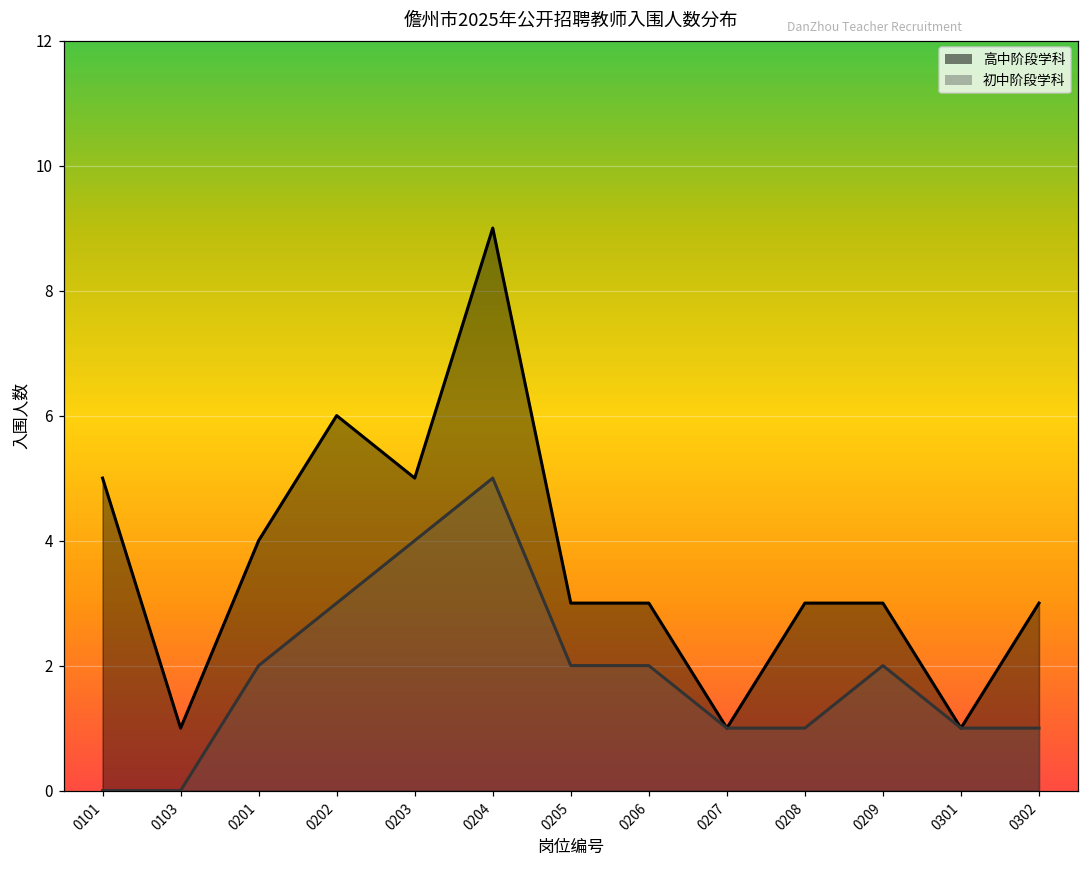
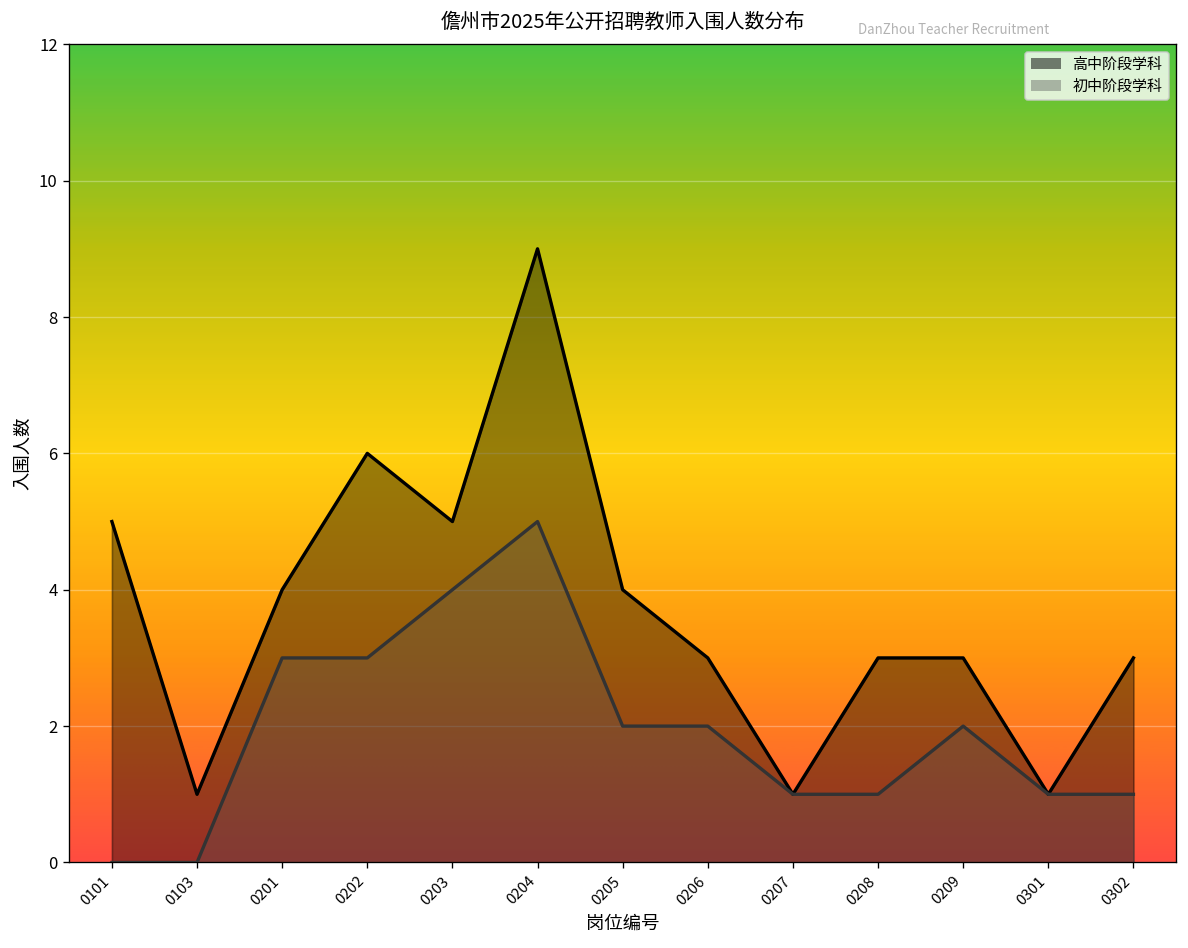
  {
    "高中阶段学科": {
      "0101": 5,
      "0103": 1,
      "0201": 4,
      "0202": 6,
      "0203": 5,
      "0204": 9,
-     "0205": 3,
+     "0205": 4,
      "0206": 3,
      "0208": 3,
      "0209": 3,
      "0302": 3
    },
    "初中阶段学科": {
      "0101": 0,
      "0103": 0,
-     "0201": 2,
+     "0201": 3,
      "0202": 3,
      "0203": 4,
      "0204": 5,
      "0205": 2,
      "0206": 2,
      "0208": 1,
      "0209": 2,
      "0302": 1
    }
  }
